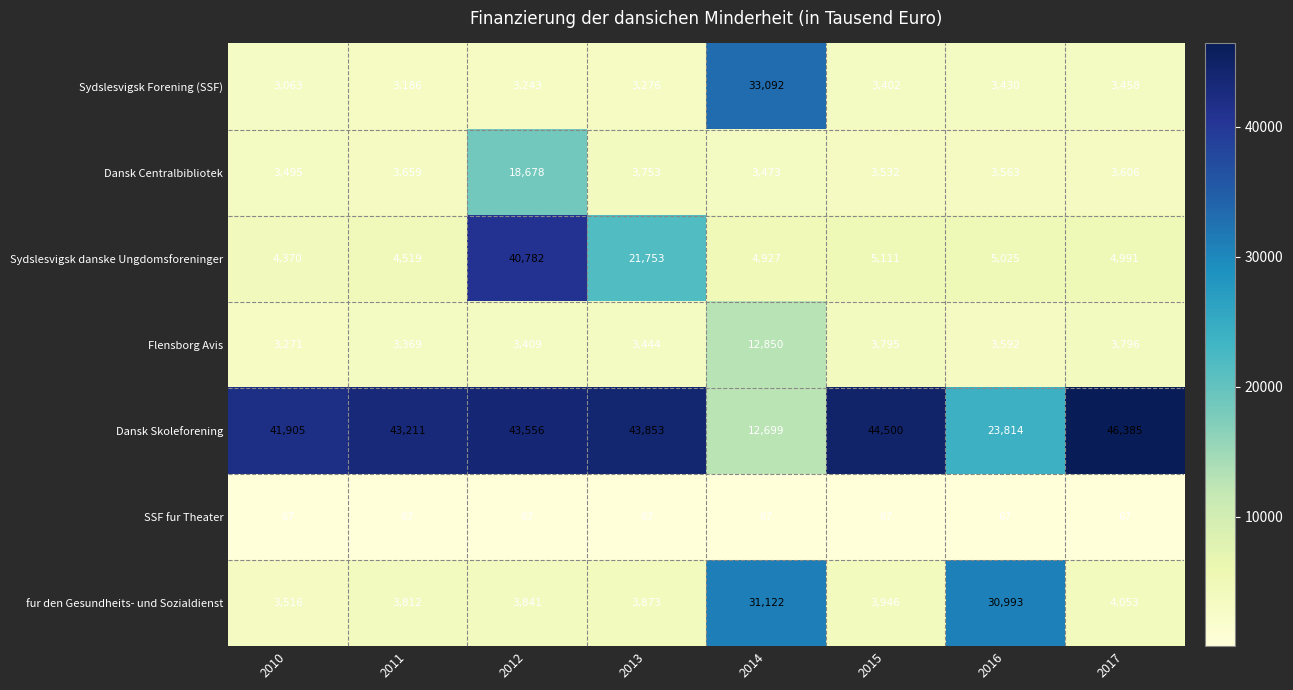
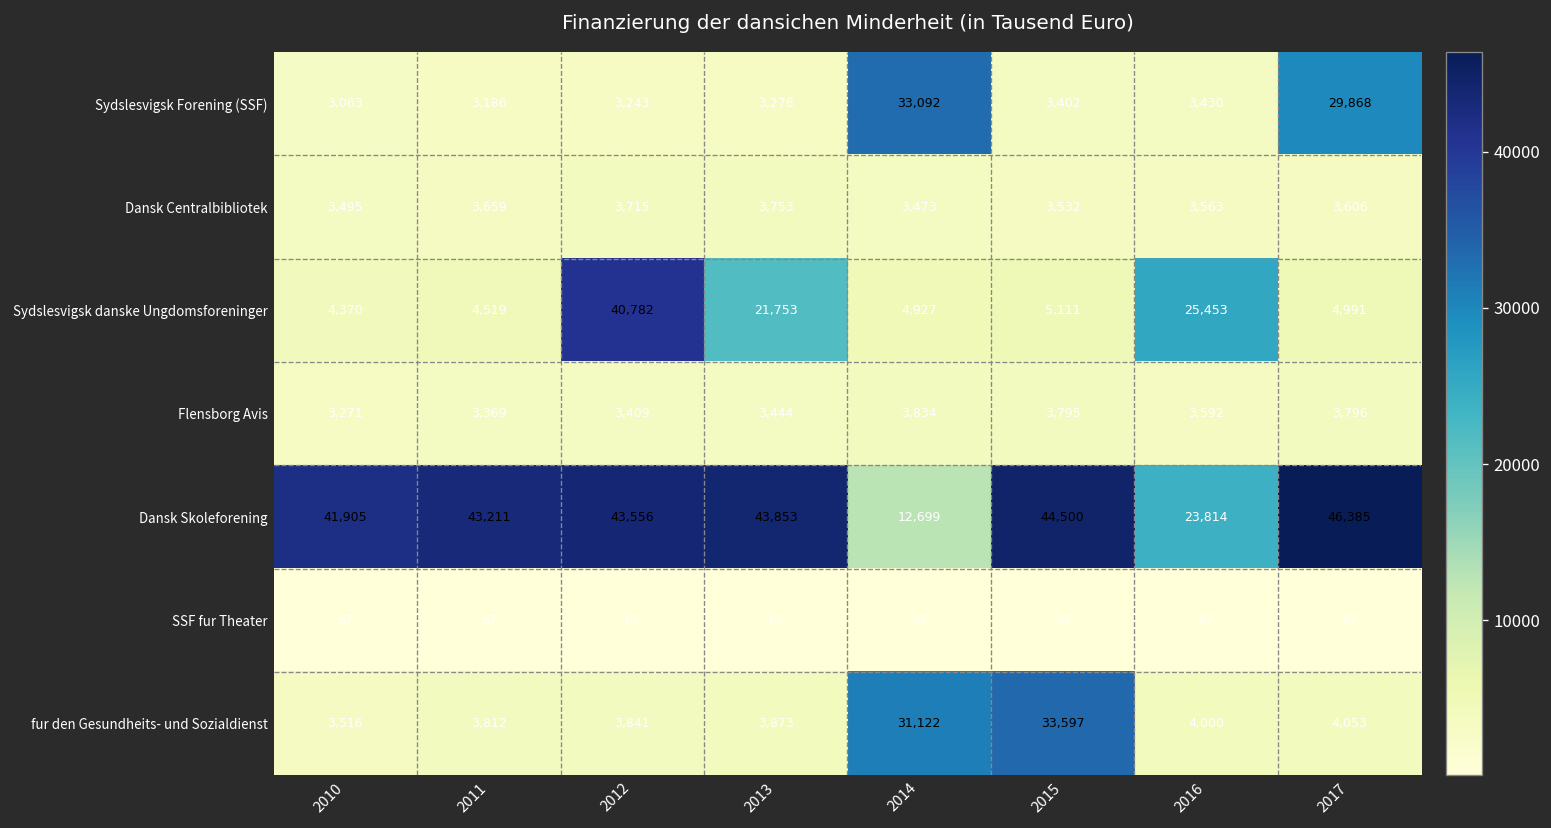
  {
    "Sydslesvigsk Forening (SSF)": {
      "2010": "3,063",
      "2011": "3,186",
      "2012": "3,243",
      "2013": "3,276",
      "2014": "33,092",
      "2015": "3,402",
      "2016": "3,430",
-     "2017": "3,458"
+     "2017": "29,868"
    },
    "Dansk Centralbibliotek": {
      "2010": "3,495",
      "2011": "3,659",
-     "2012": "18,678",
+     "2012": "3,715",
      "2013": "3,753",
      "2014": "3,473",
      "2015": "3,532",
      "2016": "3,563",
      "2017": "3,606"
    },
    "Sydslesvigsk danske Ungdomsforeninger": {
      "2010": "4,370",
      "2011": "4,519",
      "2012": "40,782",
      "2013": "21,753",
      "2014": "4,927",
      "2015": "5,111",
-     "2016": "5,025",
+     "2016": "25,453",
      "2017": "4,991"
    },
    "Flensborg Avis": {
      "2010": "3,271",
      "2011": "3,369",
      "2012": "3,409",
      "2013": "3,444",
-     "2014": "12,850",
+     "2014": "3,834",
      "2015": "3,795",
      "2016": "3,592",
      "2017": "3,796"
    },
    "Dansk Skoleforening": {
      "2010": "41,905",
      "2011": "43,211",
      "2012": "43,556",
      "2013": "43,853",
      "2014": "12,699",
      "2015": "44,500",
      "2016": "23,814",
      "2017": "46,385"
    },
    "fur den Gesundheits- und Sozialdienst": {
      "2010": "3,516",
      "2011": "3,812",
      "2012": "3,841",
      "2013": "3,873",
      "2014": "31,122",
-     "2015": "3,946",
-     "2016": "30,993",
+     "2015": "33,597",
+     "2016": "4,000",
      "2017": "4,053"
    }
  }
